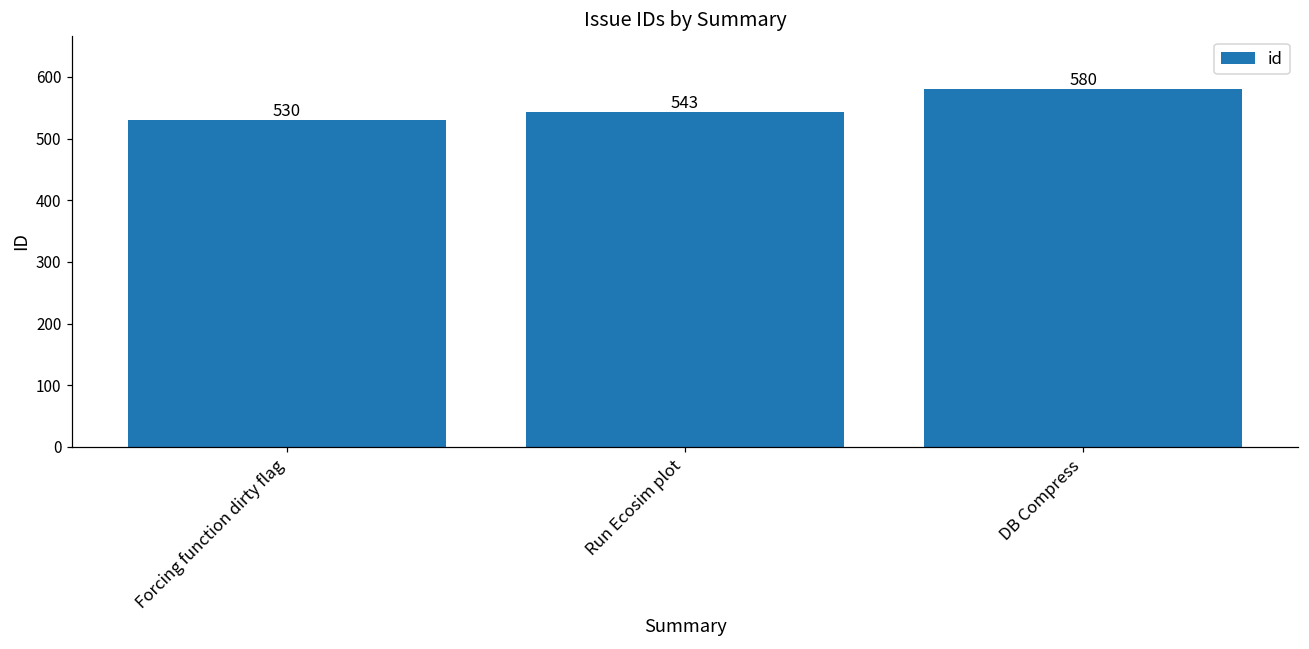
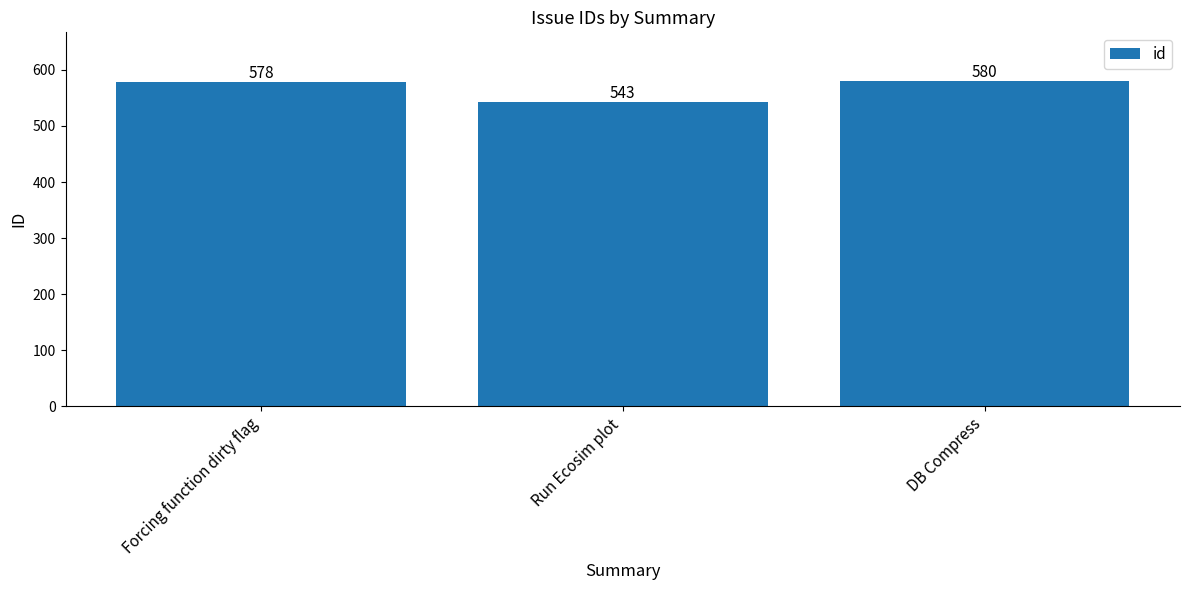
  {
-   "Forcing function dirty flag": 530,
+   "Forcing function dirty flag": 578,
    "Run Ecosim plot": 543,
    "DB Compress": 580
  }
